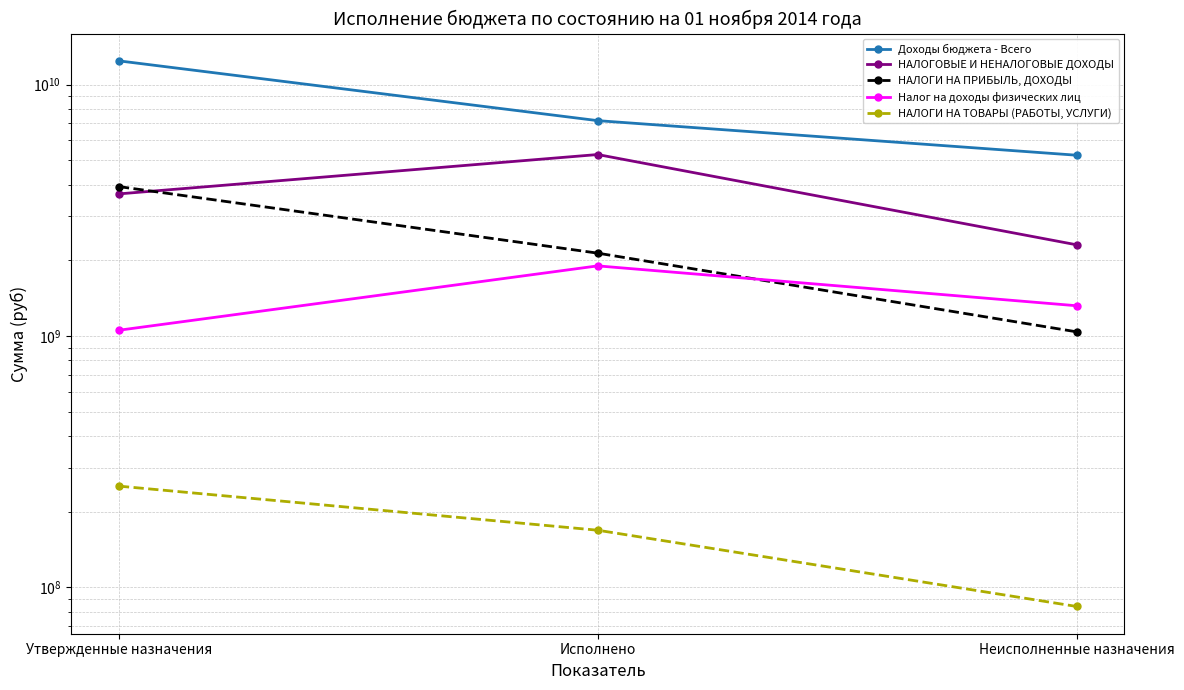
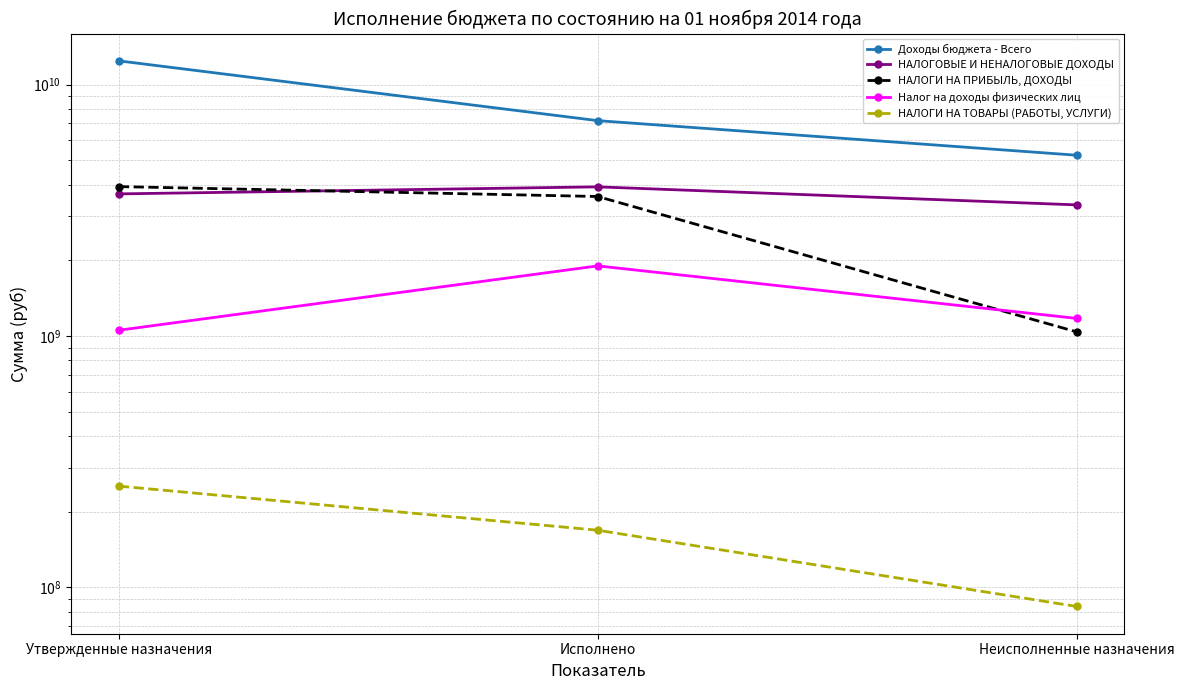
  {
    "Доходы бюджета - Всего": {
      "Утвержденные назначения": 12000000000,
      "Исполнено": 7200000000,
      "Неисполненные назначения": 5200000000
    },
    "НАЛОГОВЫЕ И НЕНАЛОГОВЫЕ ДОХОДЫ": {
      "Утвержденные назначения": 3700000000,
-     "Исполнено": 5300000000,
-     "Неисполненные назначения": 2300000000
+     "Исполнено": 3900000000,
+     "Неисполненные назначения": 3300000000
    },
    "НАЛОГИ НА ПРИБЫЛЬ, ДОХОДЫ": {
      "Утвержденные назначения": 3900000000,
-     "Исполнено": 2100000000,
+     "Исполнено": 3600000000,
      "Неисполненные назначения": 1040000000
    },
    "Налог на доходы физических лиц": {
      "Утвержденные назначения": 1050000000,
      "Исполнено": 1900000000,
-     "Неисполненные назначения": 1300000000
+     "Неисполненные назначения": 1200000000
    },
    "НАЛОГИ НА ТОВАРЫ (РАБОТЫ, УСЛУГИ)": {
      "Утвержденные назначения": 250000000,
      "Исполнено": 170000000,
      "Неисполненные назначения": 84000000
    }
  }
